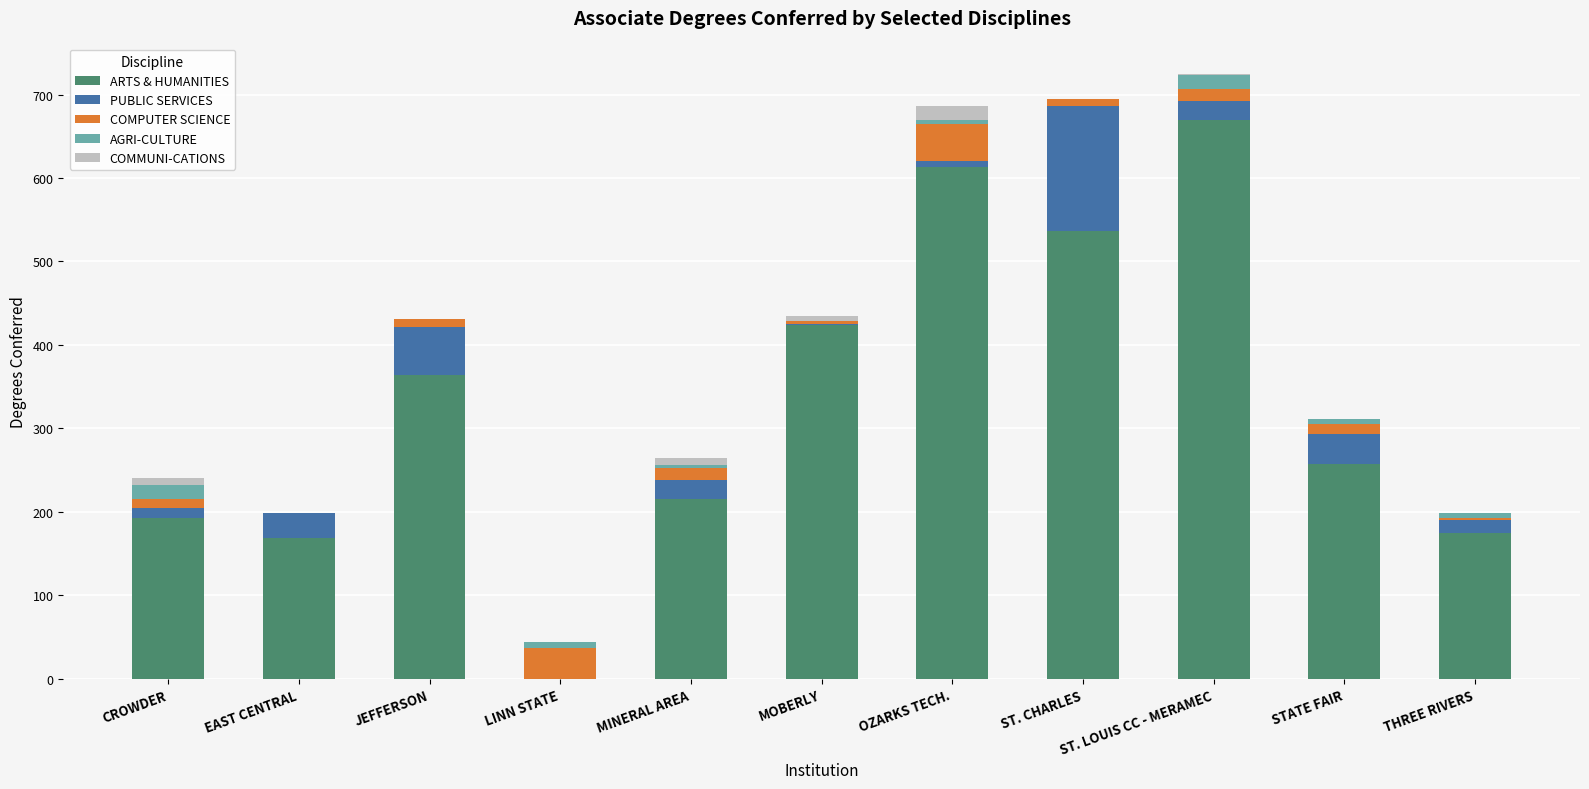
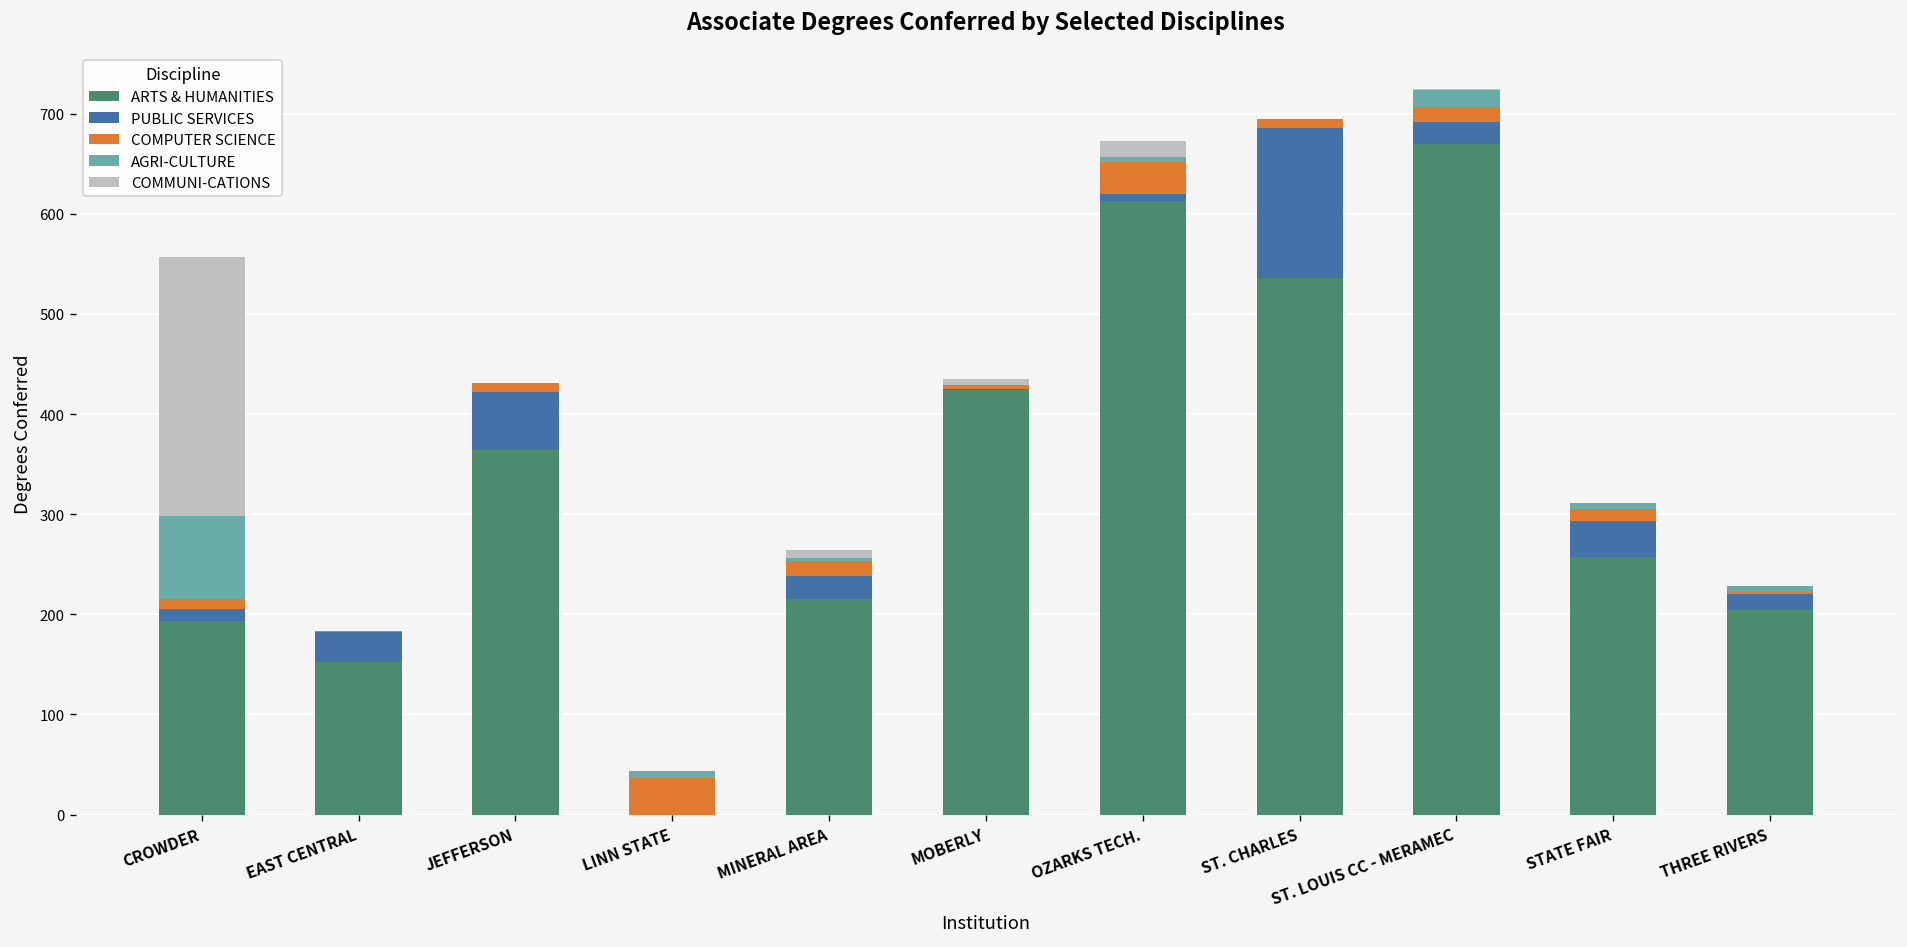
  {
    "ARTS & HUMANITIES": {
      "CROWDER": 190,
-     "EAST CENTRAL": 170,
+     "EAST CENTRAL": 150,
      "JEFFERSON": 360,
      "LINN STATE": 0,
      "MINERAL AREA": 220,
      "MOBERLY": 420,
      "OZARKS TECH.": 610,
      "ST. CHARLES": 540,
      "ST. LOUIS CC - MERAMEC": 670,
      "STATE FAIR": 260,
-     "THREE RIVERS": 170
+     "THREE RIVERS": 200
    },
    "PUBLIC SERVICES": {
      "CROWDER": 10,
      "EAST CENTRAL": 30,
      "JEFFERSON": 60,
      "LINN STATE": 0,
      "MINERAL AREA": 20,
      "OZARKS TECH.": 10,
      "ST. CHARLES": 150,
      "ST. LOUIS CC - MERAMEC": 20,
      "STATE FAIR": 40,
      "THREE RIVERS": 20
    },
    "COMPUTER SCIENCE": {
      "CROWDER": 10,
      "JEFFERSON": 10,
      "LINN STATE": 40,
      "MINERAL AREA": 20,
      "MOBERLY": 0,
-     "OZARKS TECH.": 50,
+     "OZARKS TECH.": 30,
      "ST. CHARLES": 10,
      "ST. LOUIS CC - MERAMEC": 20,
      "STATE FAIR": 10
    },
    "AGRI-CULTURE": {
-     "CROWDER": 20,
+     "CROWDER": 80,
      "EAST CENTRAL": 0,
      "JEFFERSON": 0,
      "LINN STATE": 10,
      "MINERAL AREA": 0,
      "MOBERLY": 0,
      "OZARKS TECH.": 10,
      "ST. CHARLES": 0,
      "ST. LOUIS CC - MERAMEC": 20,
      "STATE FAIR": 10,
      "THREE RIVERS": 10
    },
    "COMMUNI-CATIONS": {
-     "CROWDER": 10,
+     "CROWDER": 260,
      "EAST CENTRAL": 0,
      "JEFFERSON": 0,
      "LINN STATE": 0,
      "MINERAL AREA": 10,
      "MOBERLY": 10,
      "OZARKS TECH.": 20,
      "ST. CHARLES": 0,
      "STATE FAIR": 0,
      "THREE RIVERS": 0
    }
  }
